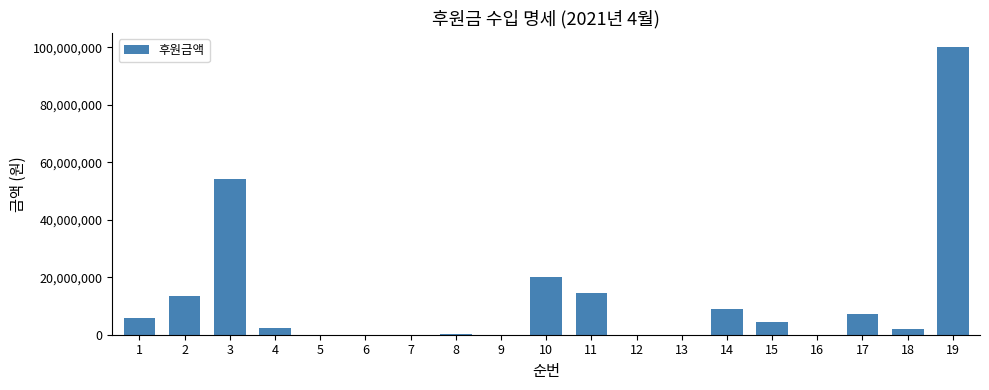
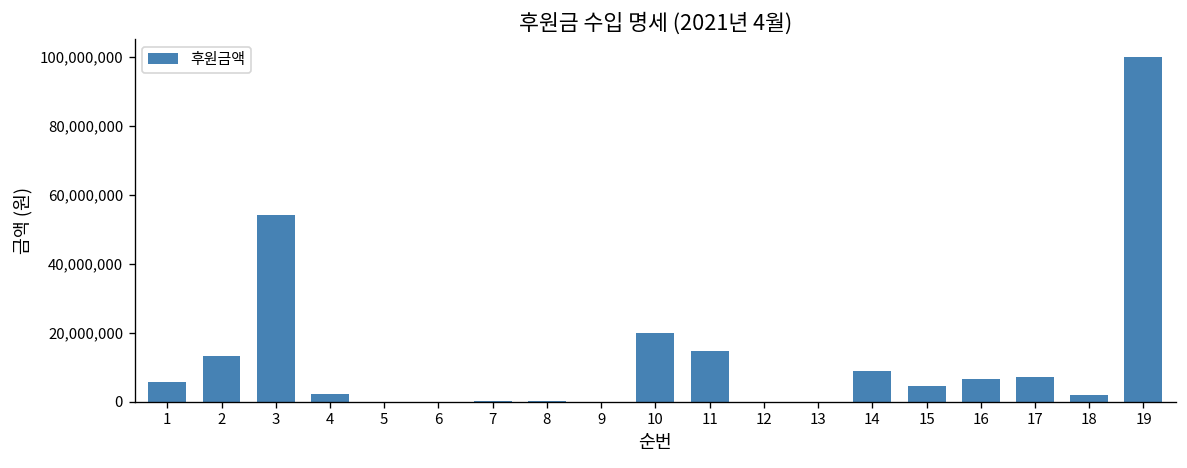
  {
    "1": "6,000,000",
    "2": "13,000,000",
    "3": "54,000,000",
    "4": "2,000,000",
    "10": "20,000,000",
    "11": "15,000,000",
    "14": "9,000,000",
    "15": "5,000,000",
-   "16": "0",
+   "16": "7,000,000",
    "17": "7,000,000",
    "18": "2,000,000",
    "19": "100,000,000"
  }
